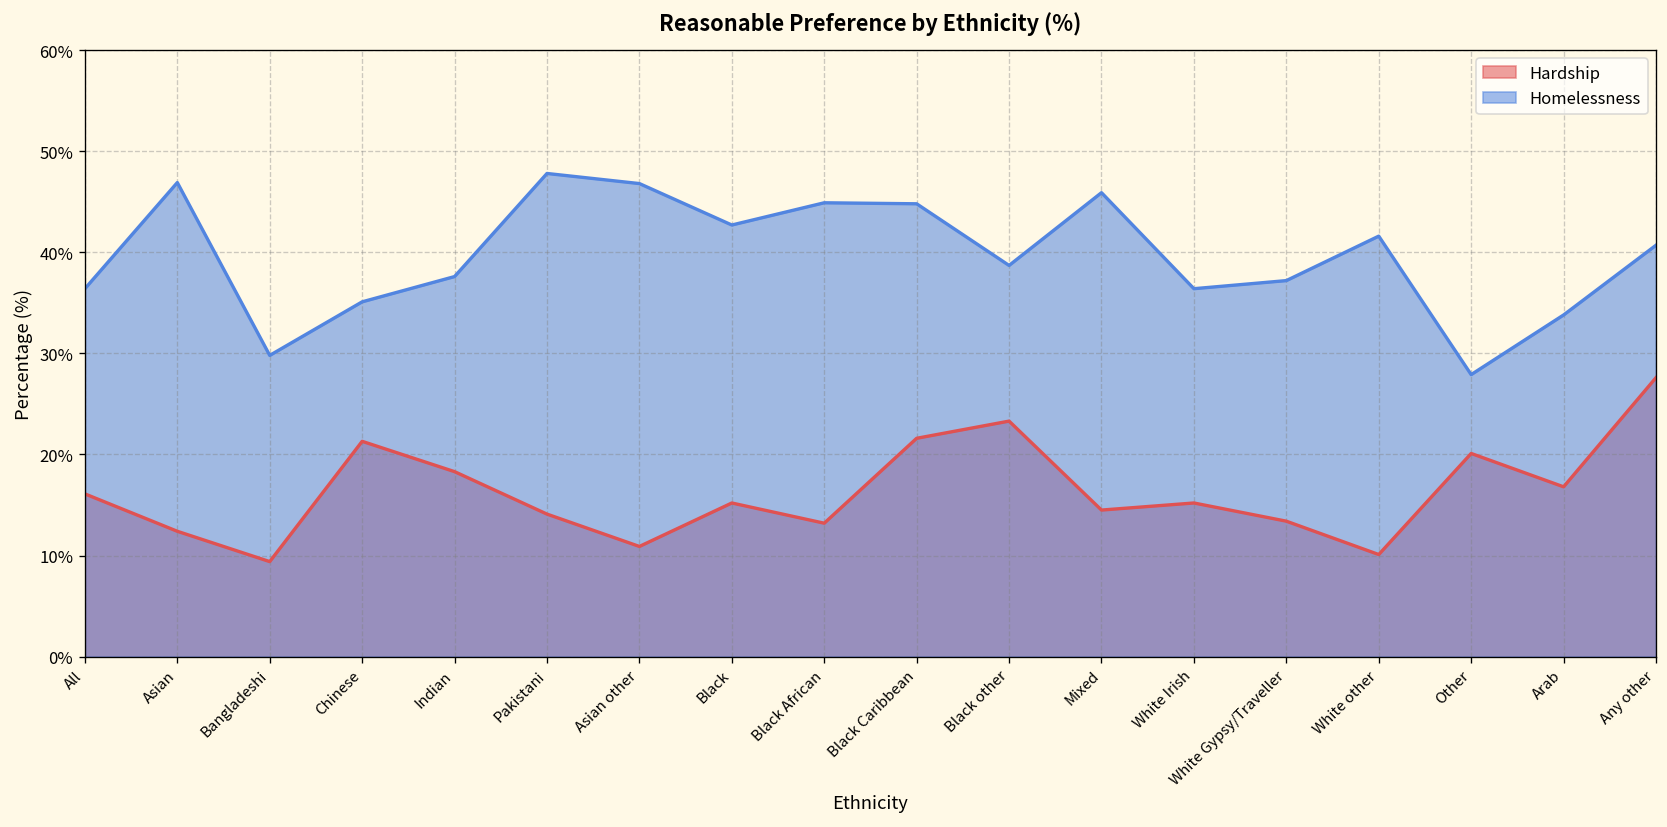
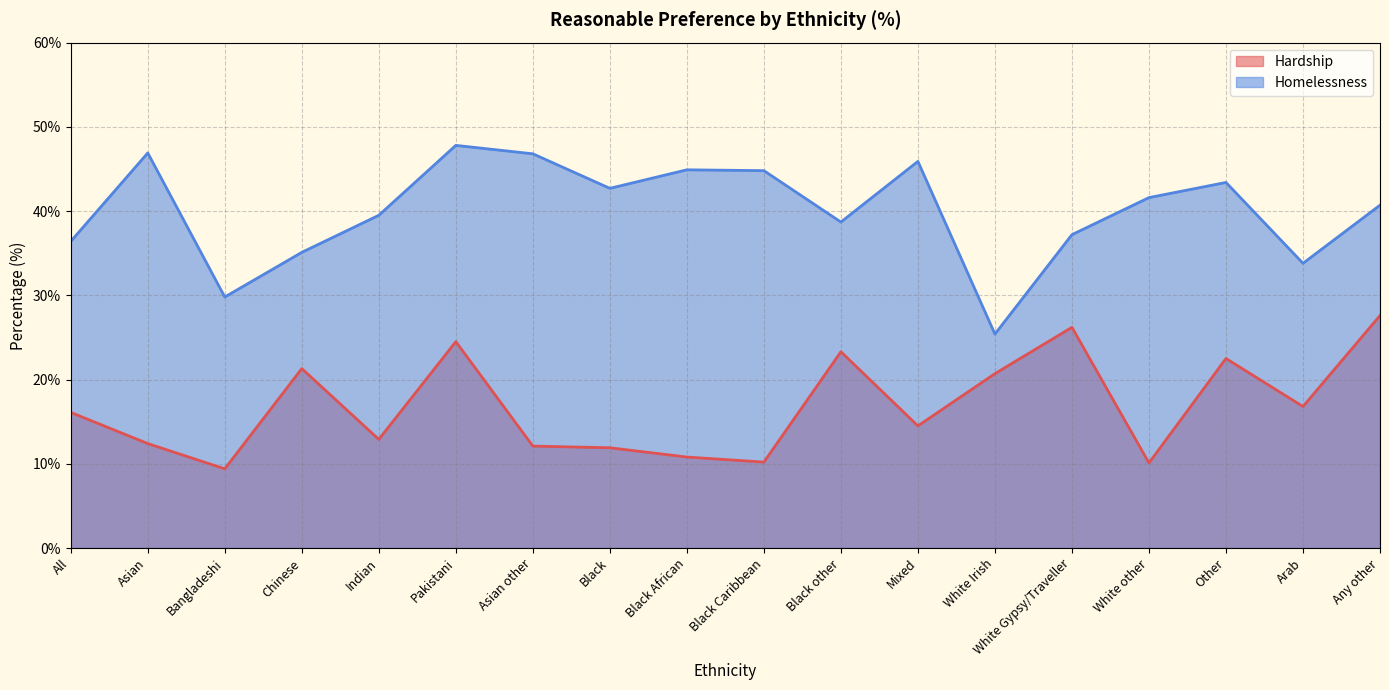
  {
    "Hardship": {
      "All": "16%",
      "Asian": "12%",
      "Bangladeshi": "9%",
      "Chinese": "21%",
-     "Indian": "18%",
-     "Pakistani": "14%",
-     "Asian other": "11%",
-     "Black": "15%",
-     "Black African": "13%",
-     "Black Caribbean": "22%",
+     "Indian": "13%",
+     "Pakistani": "25%",
+     "Asian other": "12%",
+     "Black": "12%",
+     "Black African": "11%",
+     "Black Caribbean": "10%",
      "Black other": "23%",
      "Mixed": "15%",
-     "White Irish": "15%",
-     "White Gypsy/Traveller": "13%",
+     "White Irish": "21%",
+     "White Gypsy/Traveller": "26%",
      "White other": "10%",
-     "Other": "20%",
+     "Other": "23%",
      "Arab": "17%",
      "Any other": "28%"
    },
    "Homelessness": {
      "All": "36%",
      "Asian": "47%",
      "Bangladeshi": "30%",
      "Chinese": "35%",
-     "Indian": "38%",
+     "Indian": "40%",
      "Pakistani": "48%",
      "Asian other": "47%",
      "Black": "43%",
      "Black African": "45%",
      "Black Caribbean": "45%",
      "Black other": "39%",
      "Mixed": "46%",
-     "White Irish": "36%",
+     "White Irish": "25%",
      "White Gypsy/Traveller": "37%",
      "White other": "42%",
-     "Other": "28%",
+     "Other": "43%",
      "Arab": "34%",
      "Any other": "41%"
    }
  }
